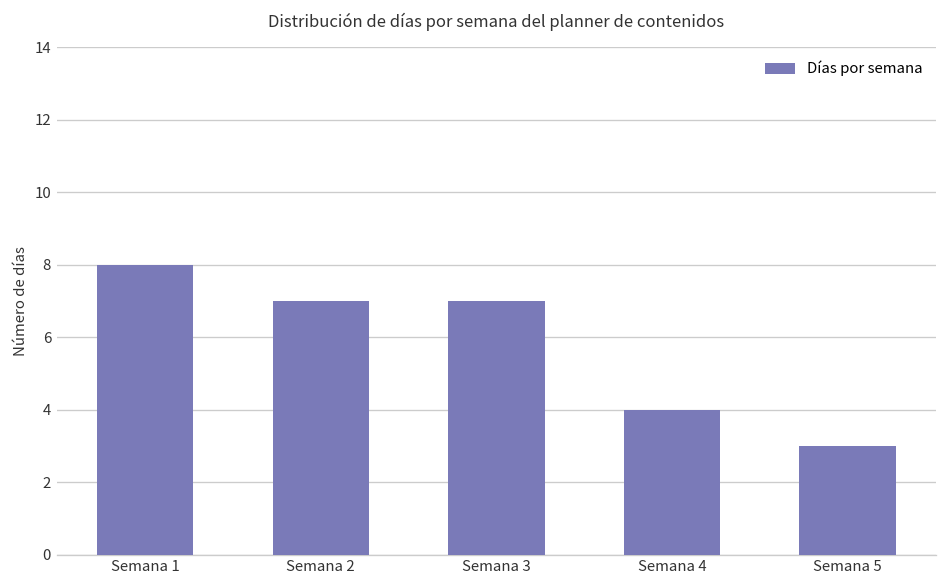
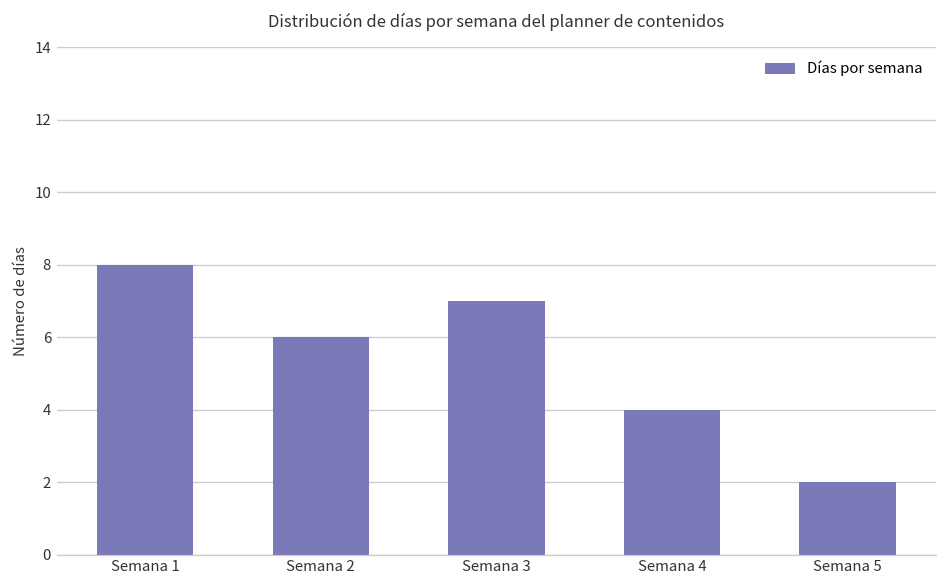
  {
    "Semana 1": 8,
-   "Semana 2": 7,
+   "Semana 2": 6,
    "Semana 3": 7,
    "Semana 4": 4,
-   "Semana 5": 3
+   "Semana 5": 2
  }
